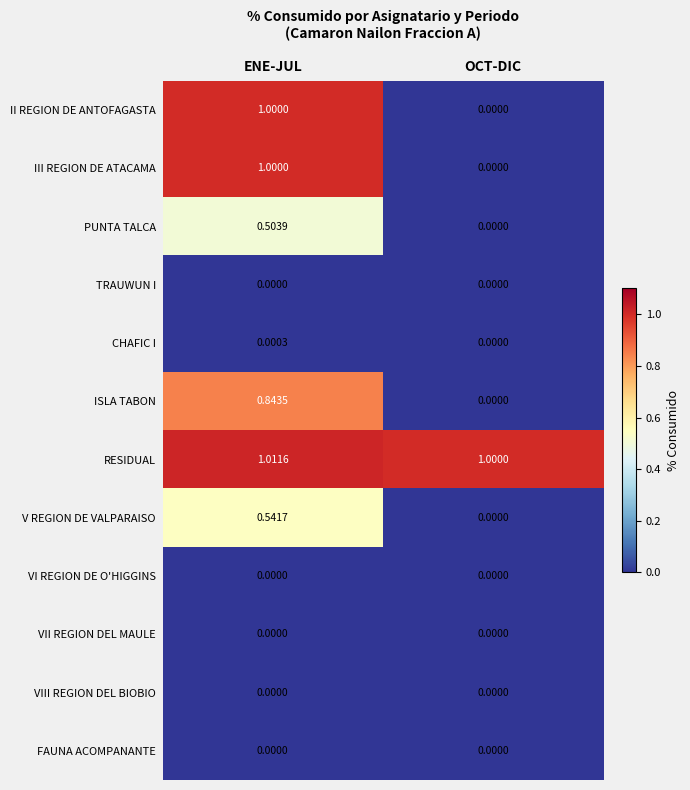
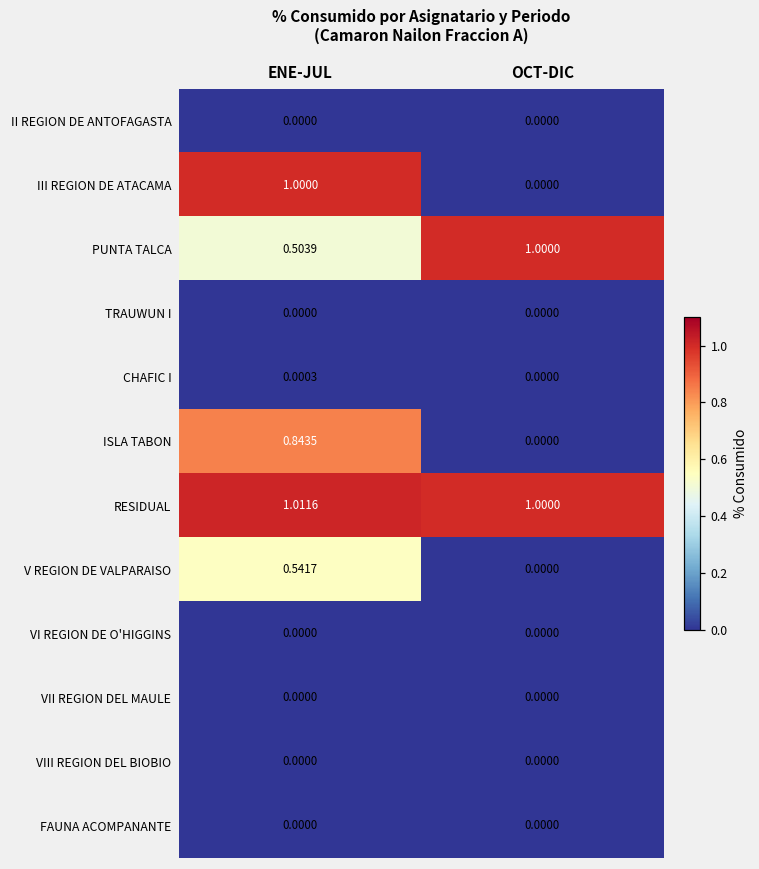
  {
    "II REGION DE ANTOFAGASTA": {
-     "ENE-JUL": 1.0000,
+     "ENE-JUL": 0.0000,
      "OCT-DIC": 0.0000
    },
    "III REGION DE ATACAMA": {
      "ENE-JUL": 1.0000,
      "OCT-DIC": 0.0000
    },
    "PUNTA TALCA": {
      "ENE-JUL": 0.5039,
-     "OCT-DIC": 0.0000
+     "OCT-DIC": 1.0000
    },
    "TRAUWUN I": {
      "ENE-JUL": 0.0000,
      "OCT-DIC": 0.0000
    },
    "CHAFIC I": {
      "ENE-JUL": 0.0003,
      "OCT-DIC": 0.0000
    },
    "ISLA TABON": {
      "ENE-JUL": 0.8435,
      "OCT-DIC": 0.0000
    },
    "RESIDUAL": {
      "ENE-JUL": 1.0116,
      "OCT-DIC": 1.0000
    },
    "V REGION DE VALPARAISO": {
      "ENE-JUL": 0.5417,
      "OCT-DIC": 0.0000
    },
    "VI REGION DE O'HIGGINS": {
      "ENE-JUL": 0.0000,
      "OCT-DIC": 0.0000
    },
    "VII REGION DEL MAULE": {
      "ENE-JUL": 0.0000,
      "OCT-DIC": 0.0000
    },
    "VIII REGION DEL BIOBIO": {
      "ENE-JUL": 0.0000,
      "OCT-DIC": 0.0000
    },
    "FAUNA ACOMPANANTE": {
      "ENE-JUL": 0.0000,
      "OCT-DIC": 0.0000
    }
  }
